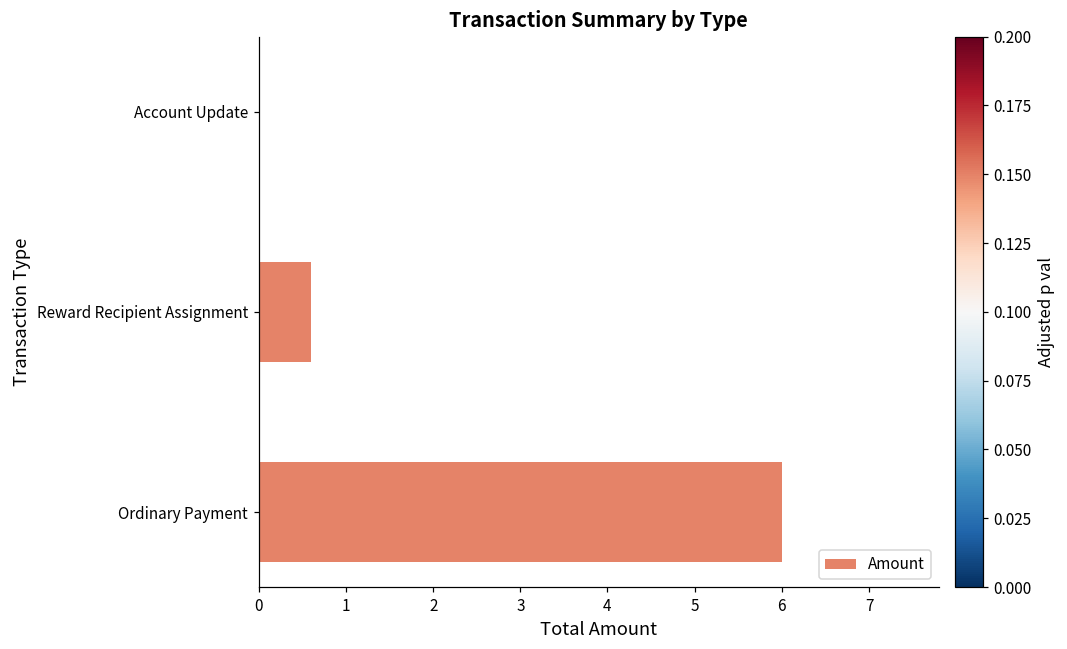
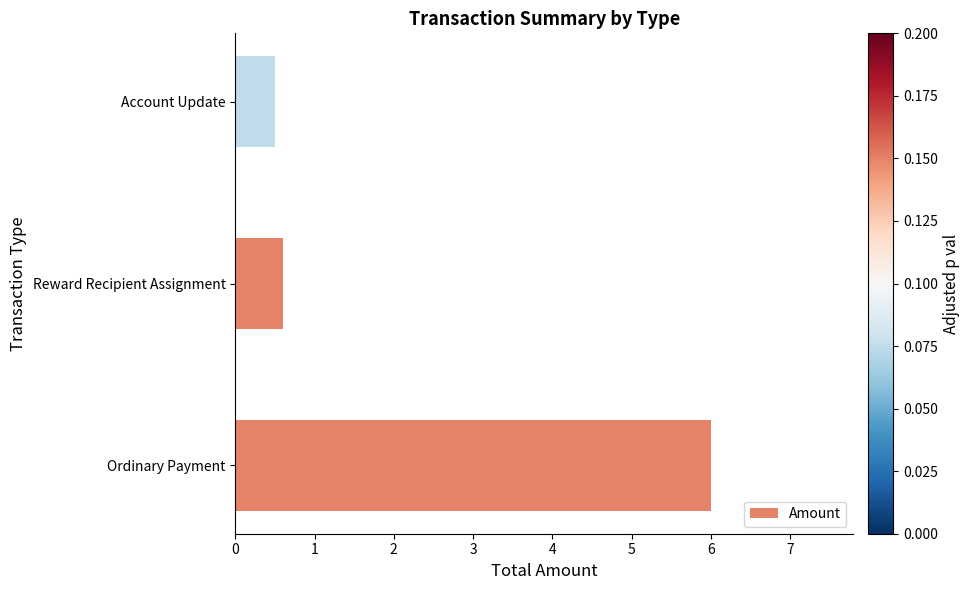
  {
-   "Account Update": 0.0,
+   "Account Update": 0.5,
    "Reward Recipient Assignment": 0.6,
    "Ordinary Payment": 6.0
  }
